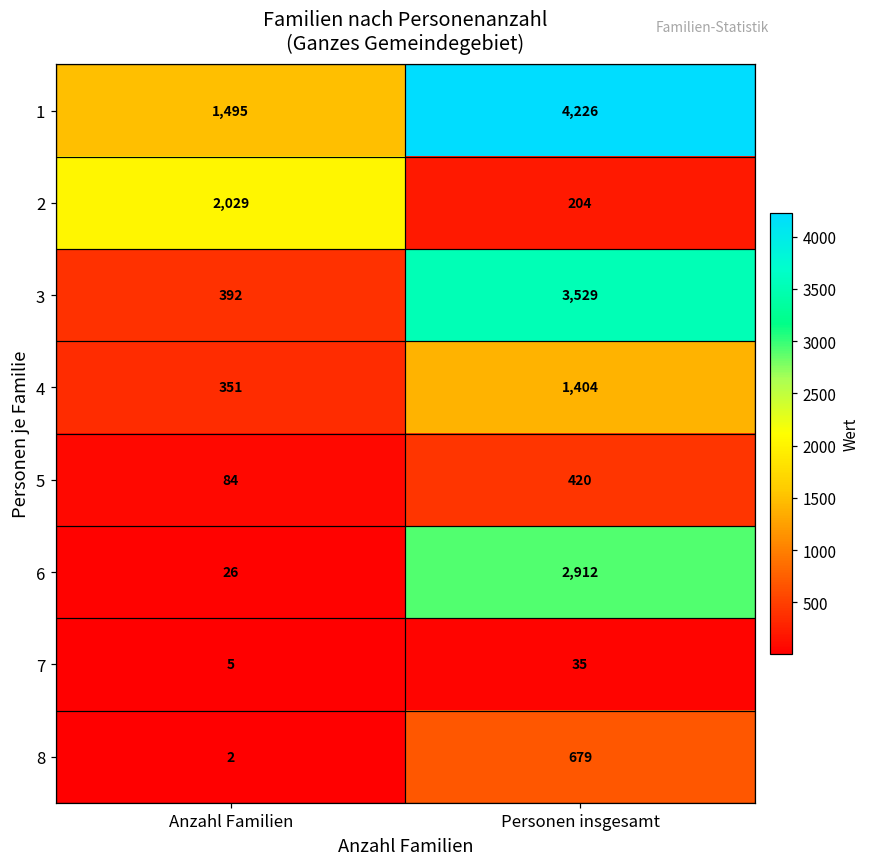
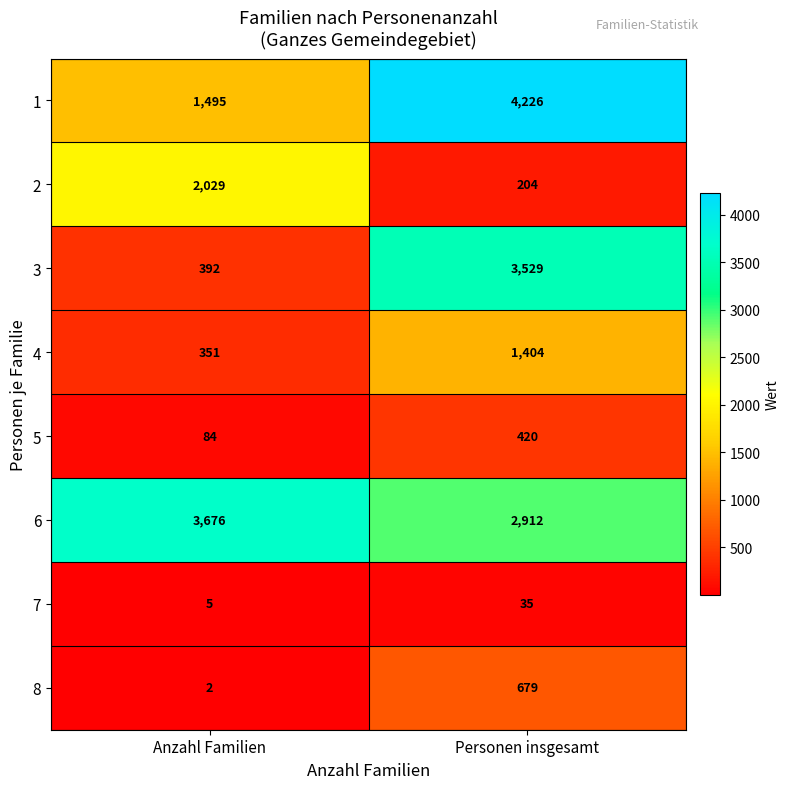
  {
    "1": {
      "Anzahl Familien": "1,495",
      "Personen insgesamt": "4,226"
    },
    "2": {
      "Anzahl Familien": "2,029",
      "Personen insgesamt": "204"
    },
    "3": {
      "Anzahl Familien": "392",
      "Personen insgesamt": "3,529"
    },
    "4": {
      "Anzahl Familien": "351",
      "Personen insgesamt": "1,404"
    },
    "5": {
      "Anzahl Familien": "84",
      "Personen insgesamt": "420"
    },
    "6": {
-     "Anzahl Familien": "26",
+     "Anzahl Familien": "3,676",
      "Personen insgesamt": "2,912"
    },
    "7": {
      "Anzahl Familien": "5",
      "Personen insgesamt": "35"
    },
    "8": {
      "Anzahl Familien": "2",
      "Personen insgesamt": "679"
    }
  }
